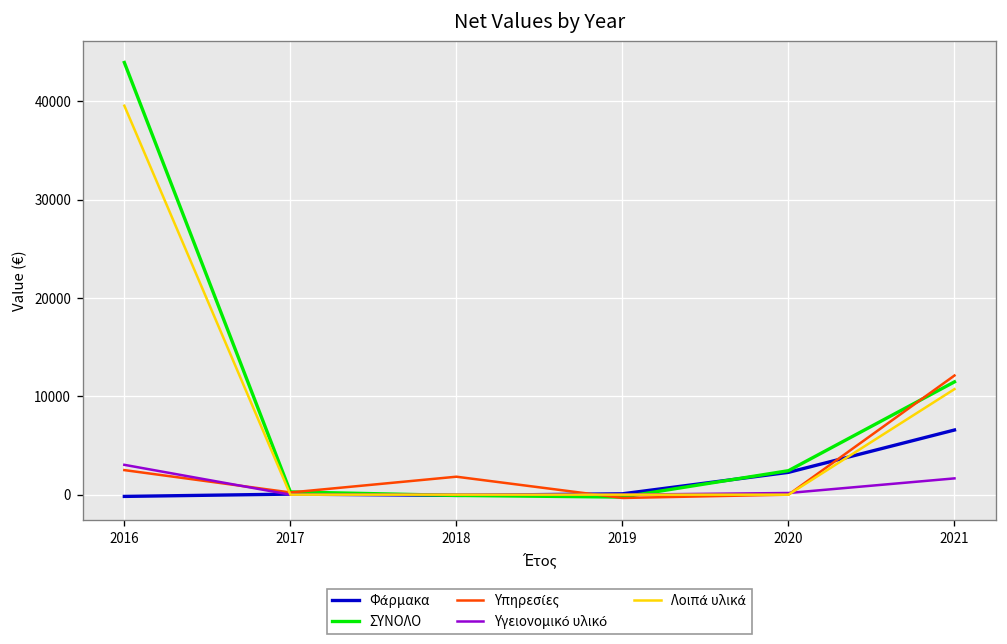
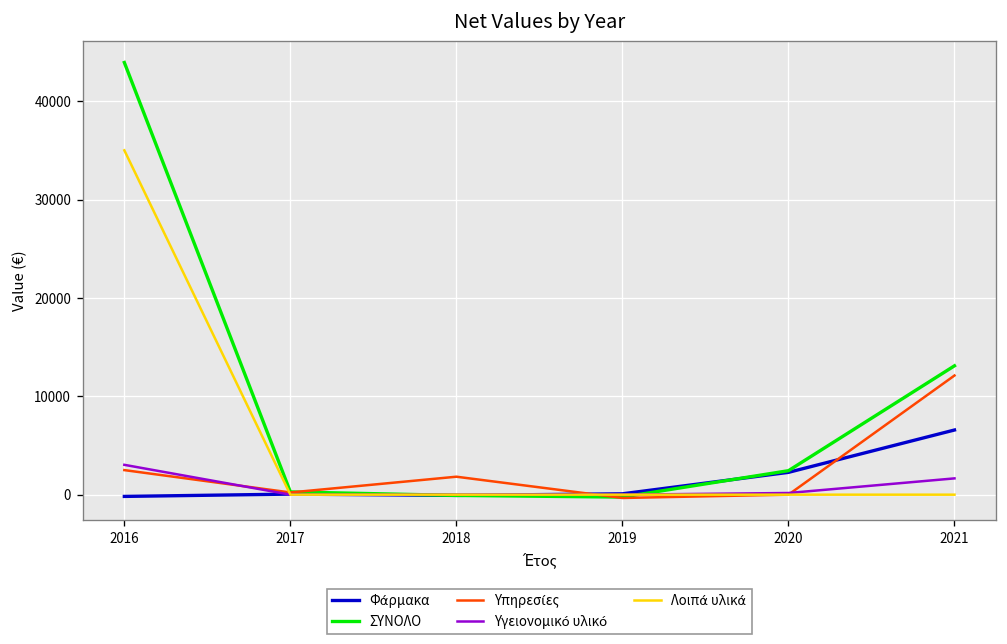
  {
    "Φάρμακα": {
      "2016": 0,
      "2021": 7000
    },
    "ΣΥΝΟΛΟ": {
      "2016": 44000,
-     "2021": 11000
+     "2021": 13000
    },
    "Υπηρεσίες": {
      "2016": 2000,
      "2018": 2000,
      "2021": 12000
    },
    "Υγειονομικό υλικό": {
      "2016": 3000,
      "2021": 2000
    },
    "Λοιπά υλικά": {
-     "2016": 40000,
-     "2021": 11000
+     "2016": 35000,
+     "2021": 0
    }
  }
